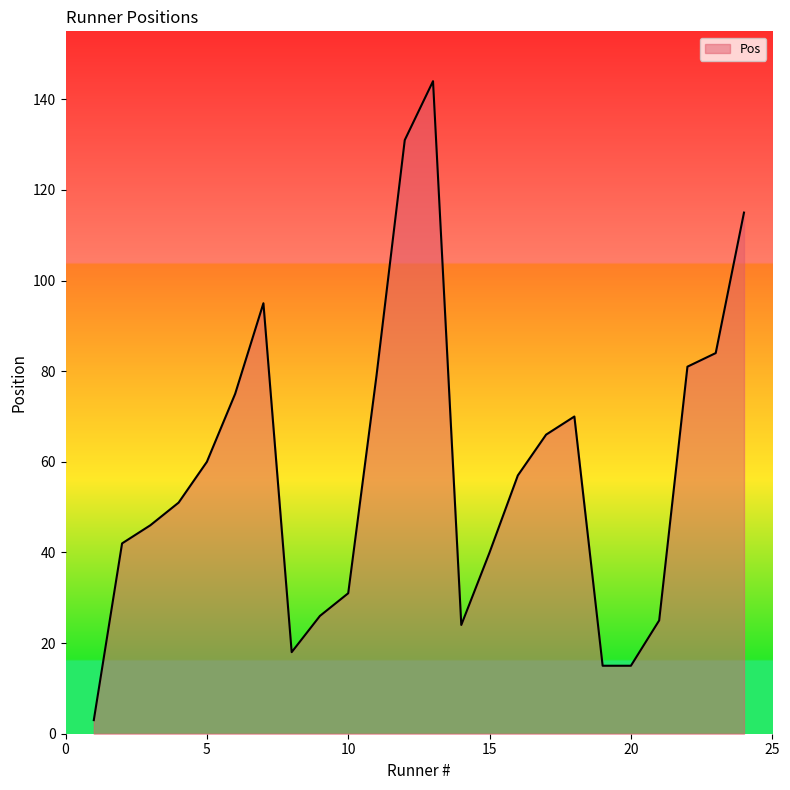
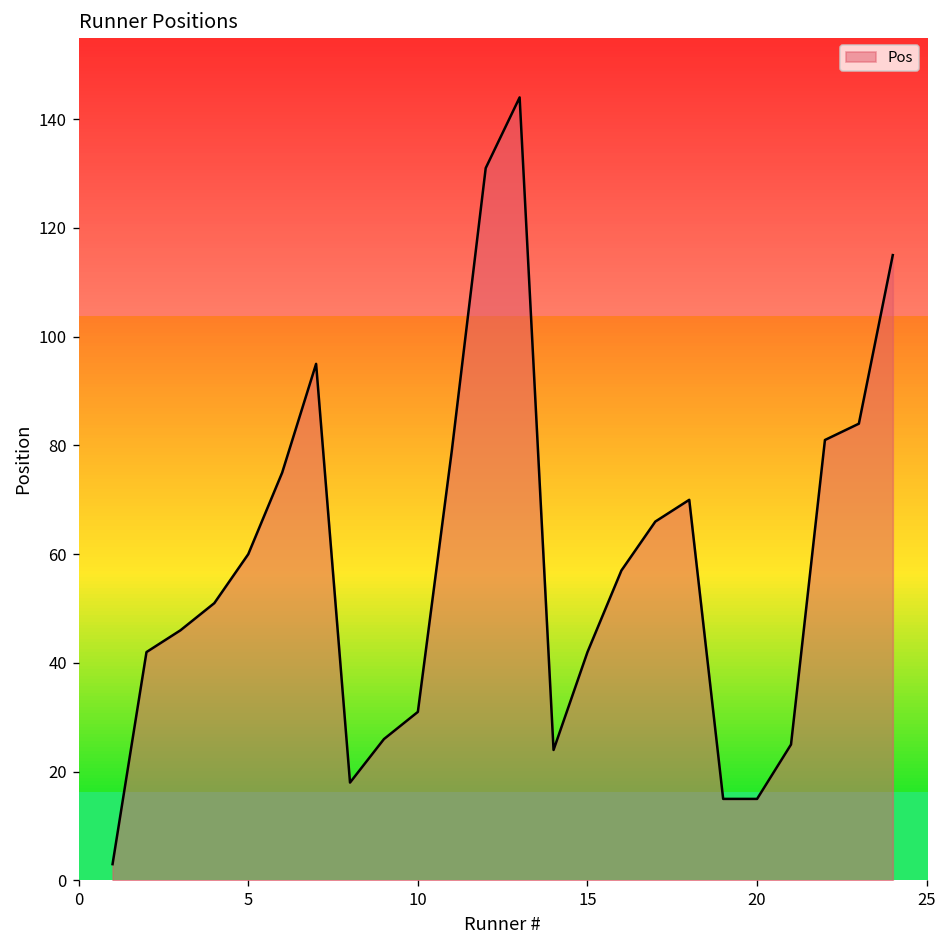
  {
    "5": 60,
    "10": 31,
-   "15": 40,
+   "15": 42,
    "20": 15
  }
